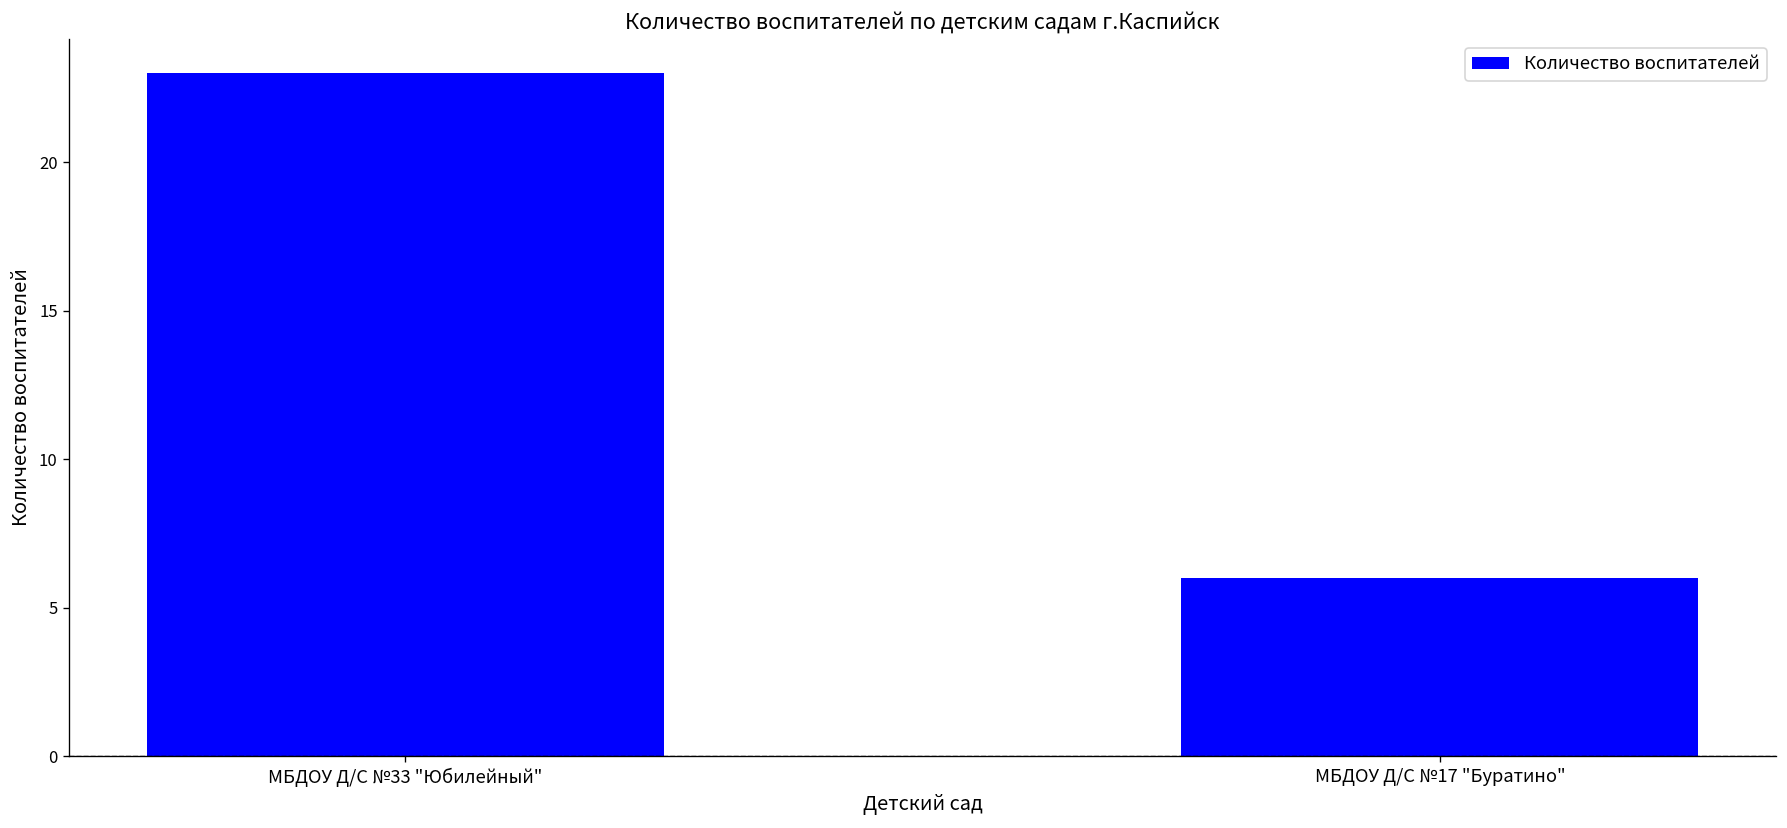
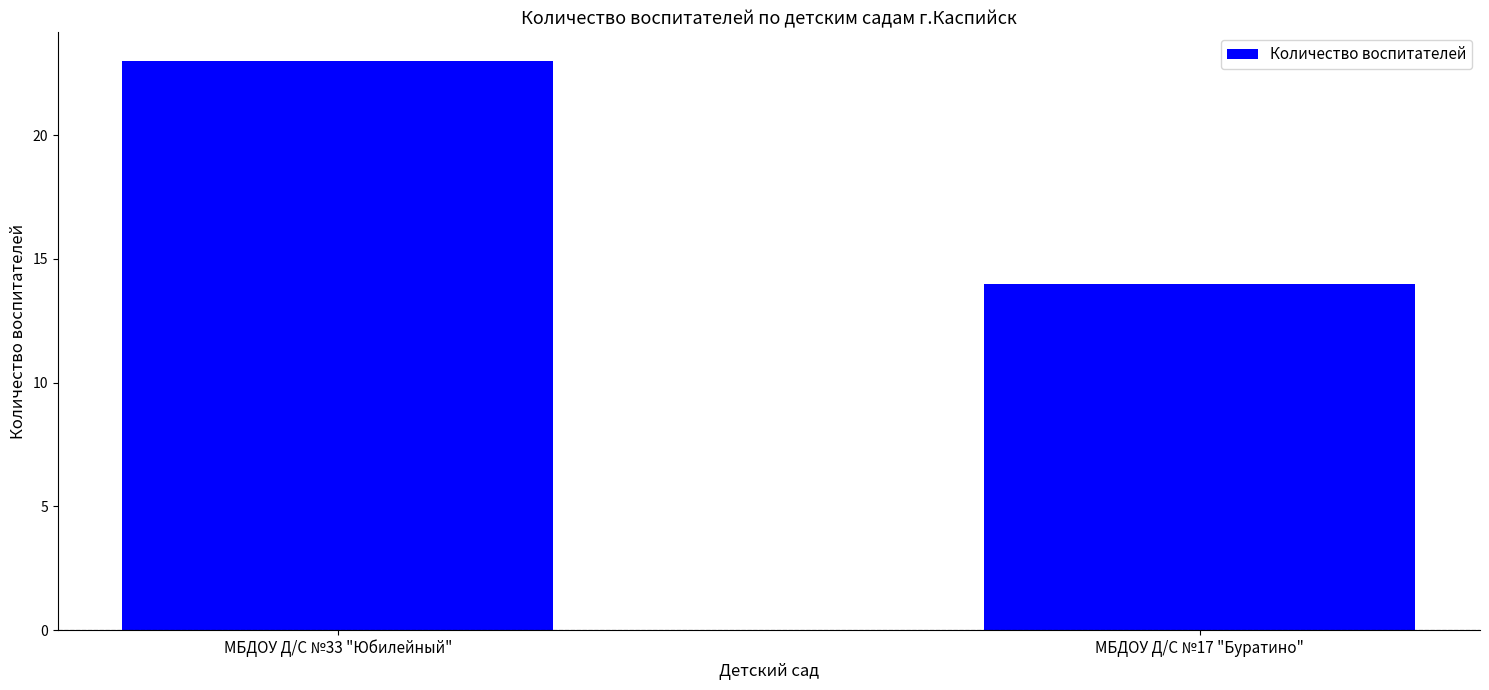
  {
    "МБДОУ Д/С №33 \"Юбилейный\"": 23,
-   "МБДОУ Д/С №17 \"Буратино\"": 6
+   "МБДОУ Д/С №17 \"Буратино\"": 14
  }
